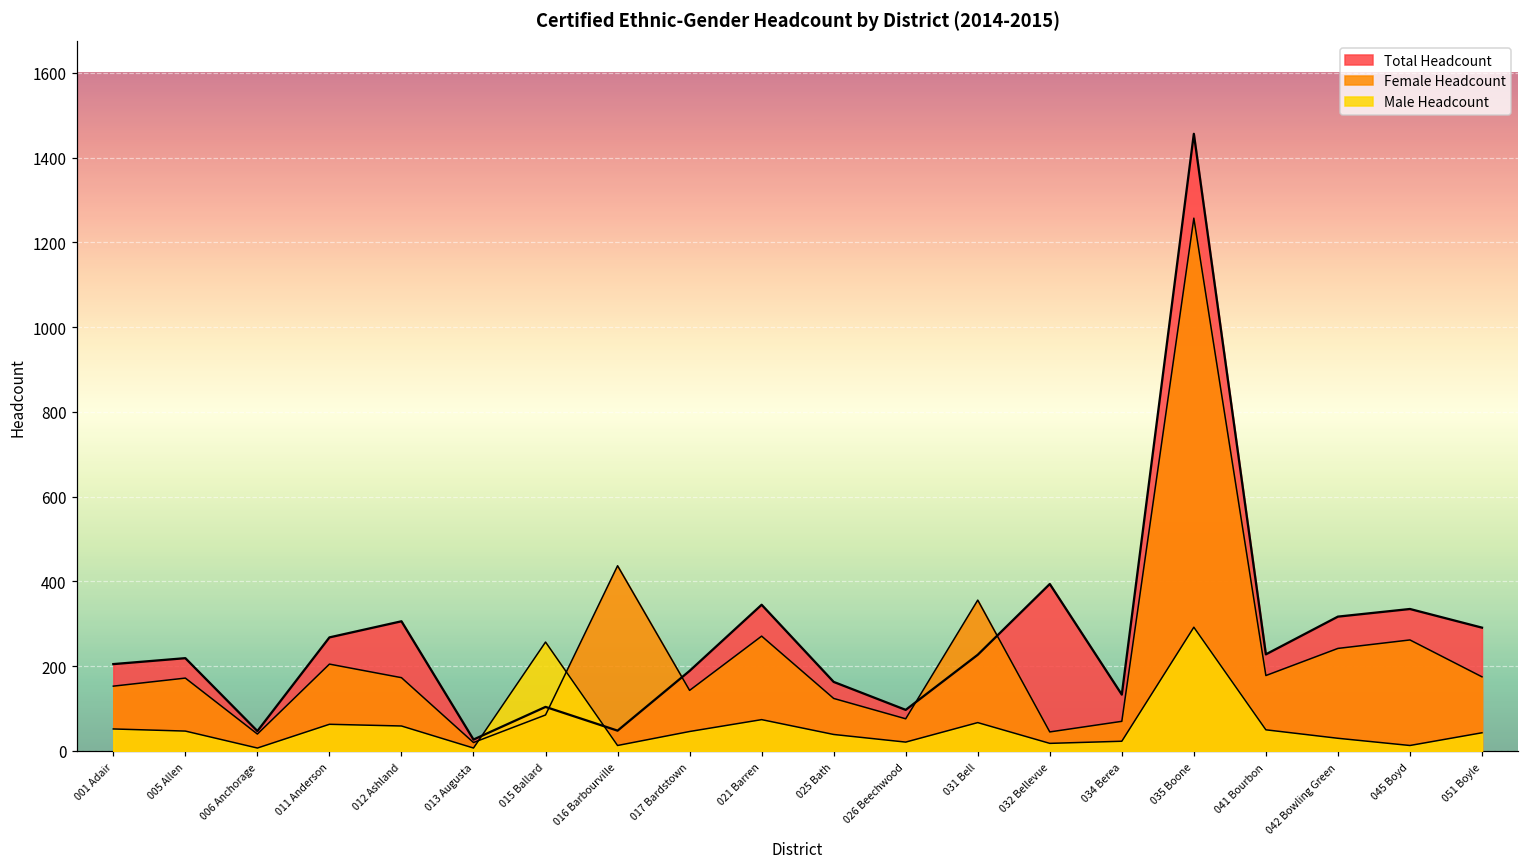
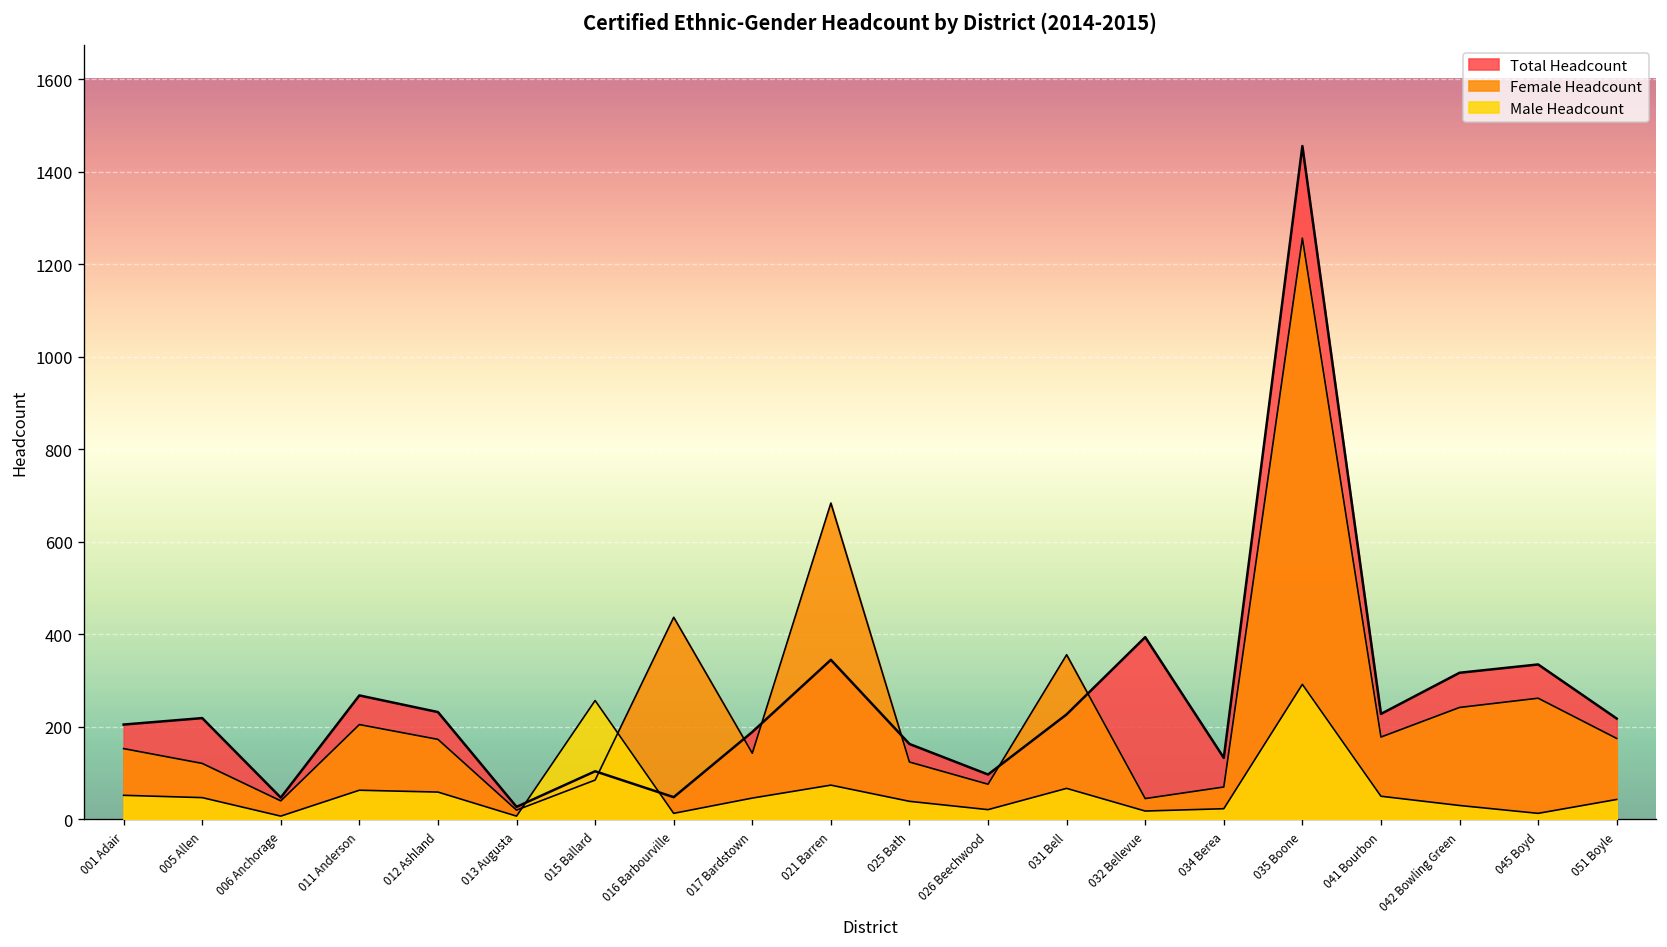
  {
    "Total Headcount": {
      "001 Adair": 210,
      "005 Allen": 220,
      "006 Anchorage": 50,
      "011 Anderson": 270,
-     "012 Ashland": 310,
+     "012 Ashland": 230,
      "013 Augusta": 30,
      "015 Ballard": 100,
      "016 Barbourville": 50,
      "017 Bardstown": 190,
      "021 Barren": 350,
      "025 Bath": 160,
      "026 Beechwood": 100,
      "031 Bell": 230,
      "032 Bellevue": 390,
      "034 Berea": 130,
      "035 Boone": 1460,
      "041 Bourbon": 230,
      "042 Bowling Green": 320,
      "045 Boyd": 340,
-     "051 Boyle": 290
+     "051 Boyle": 220
    },
    "Female Headcount": {
      "001 Adair": 150,
-     "005 Allen": 170,
+     "005 Allen": 120,
      "006 Anchorage": 40,
      "011 Anderson": 210,
      "012 Ashland": 170,
      "013 Augusta": 20,
      "015 Ballard": 90,
      "016 Barbourville": 440,
      "017 Bardstown": 140,
-     "021 Barren": 270,
+     "021 Barren": 680,
      "025 Bath": 120,
      "026 Beechwood": 80,
      "031 Bell": 360,
      "032 Bellevue": 50,
      "034 Berea": 70,
      "035 Boone": 1260,
      "041 Bourbon": 180,
      "042 Bowling Green": 240,
      "045 Boyd": 260,
      "051 Boyle": 180
    },
    "Male Headcount": {
      "001 Adair": 50,
      "005 Allen": 50,
      "006 Anchorage": 10,
      "011 Anderson": 60,
      "012 Ashland": 60,
      "013 Augusta": 10,
      "015 Ballard": 260,
      "016 Barbourville": 10,
      "017 Bardstown": 50,
      "021 Barren": 70,
      "025 Bath": 40,
      "026 Beechwood": 20,
      "031 Bell": 70,
      "032 Bellevue": 20,
      "034 Berea": 20,
      "035 Boone": 290,
      "041 Bourbon": 50,
      "042 Bowling Green": 30,
      "045 Boyd": 10,
      "051 Boyle": 40
    }
  }
